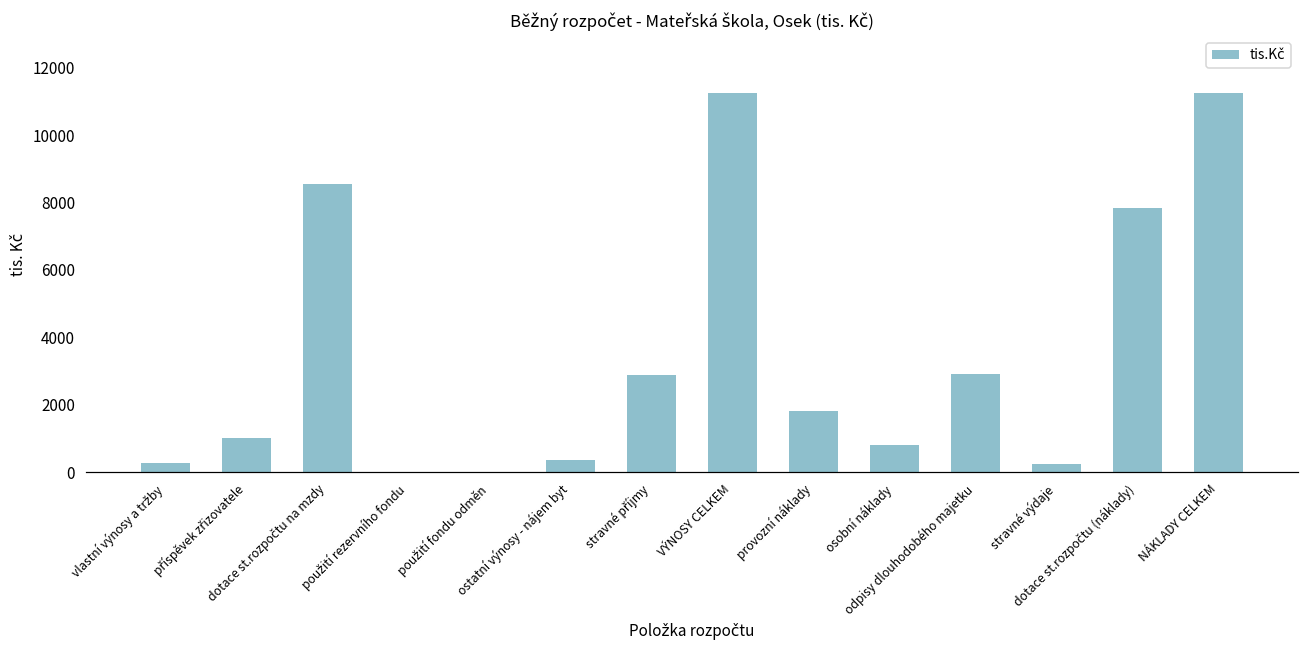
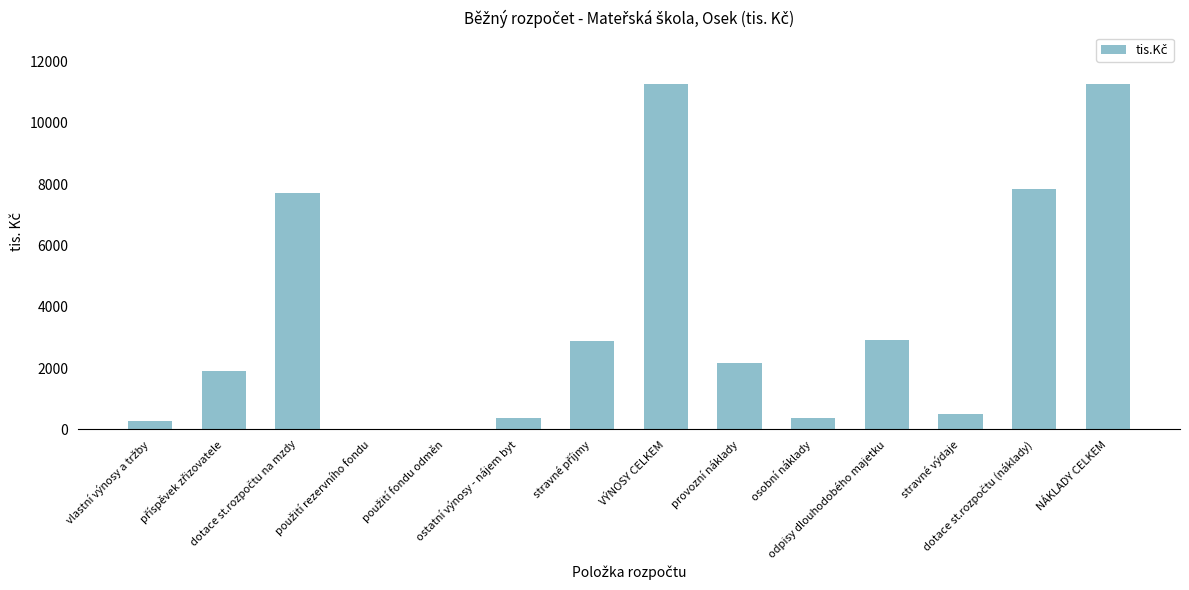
  {
    "vlastní výnosy a tržby": 300,
-   "příspěvek zřizovatele": 1000,
-   "dotace st.rozpočtu na mzdy": 8600,
+   "příspěvek zřizovatele": 1900,
+   "dotace st.rozpočtu na mzdy": 7700,
    "použití rezervního fondu": 0,
    "použití fondu odměn": 0,
    "ostatní výnosy - nájem byt": 400,
    "stravné příjmy": 2900,
    "VÝNOSY CELKEM": 11300,
-   "provozní náklady": 1800,
-   "osobní náklady": 800,
+   "provozní náklady": 2200,
+   "osobní náklady": 400,
    "odpisy dlouhodobého majetku": 2900,
-   "stravné výdaje": 200,
+   "stravné výdaje": 500,
    "dotace st.rozpočtu (náklady)": 7800,
    "NÁKLADY CELKEM": 11300
  }
